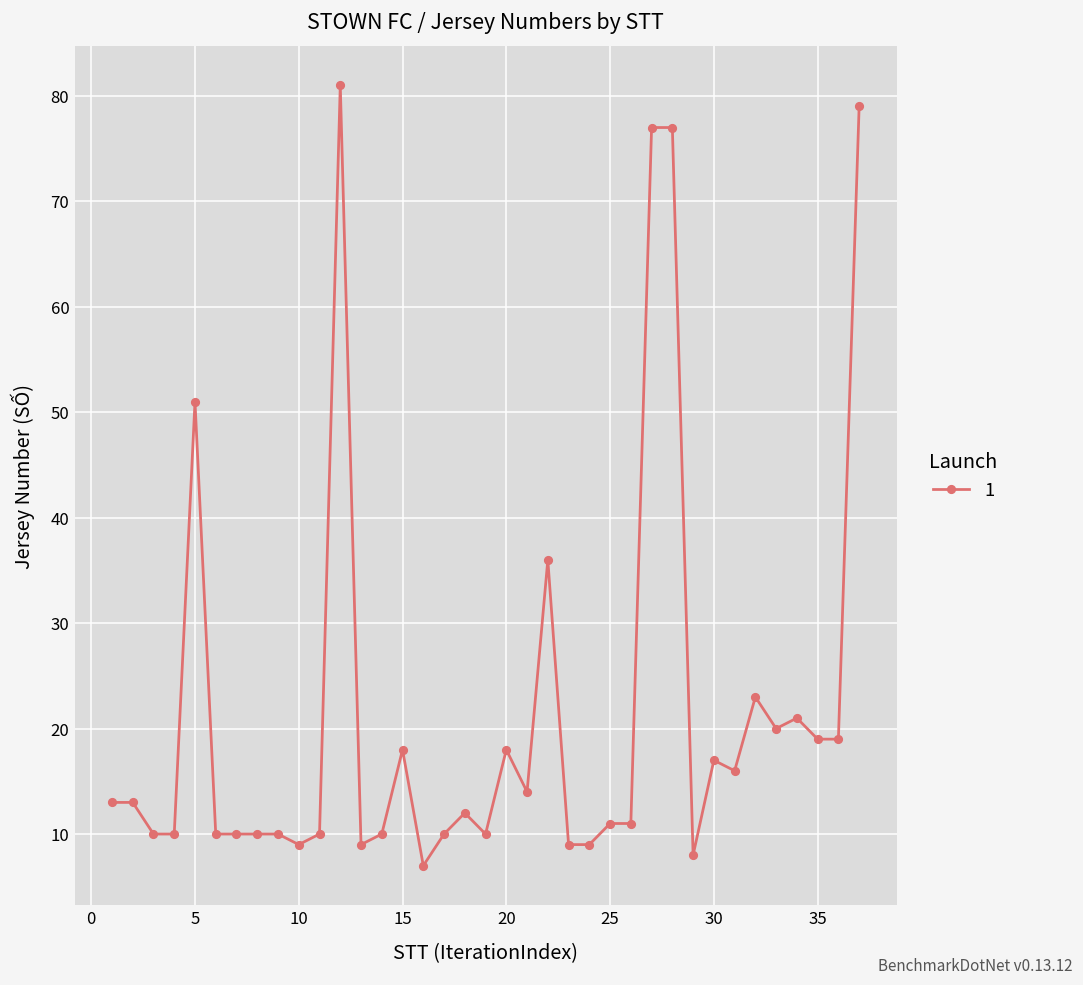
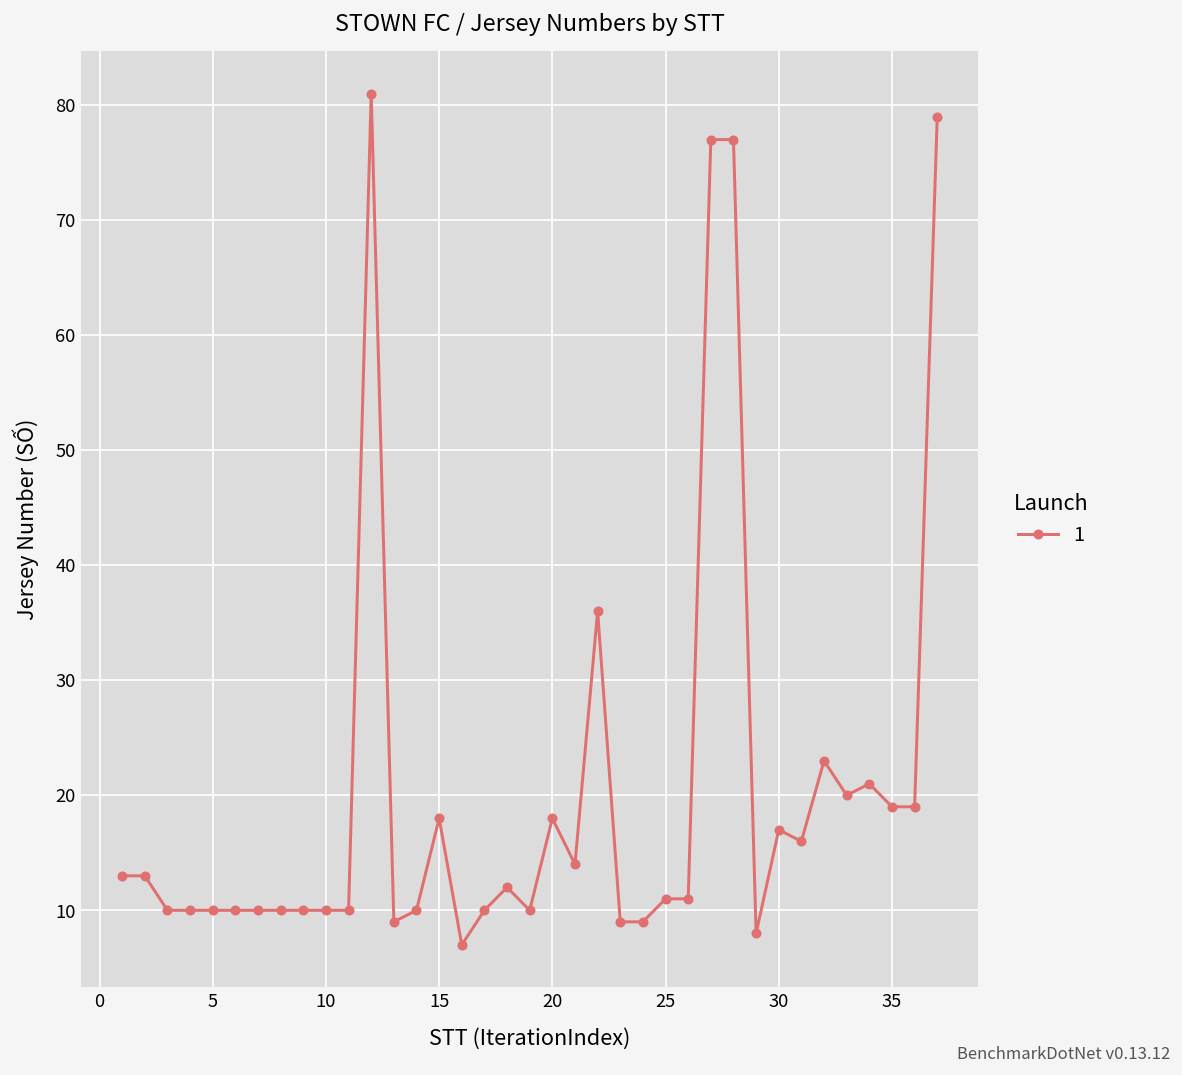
  {
-   "5": 51,
-   "10": 9,
+   "5": 10,
+   "10": 10,
    "15": 18,
    "20": 18,
    "25": 11,
    "30": 17,
    "35": 19
  }
